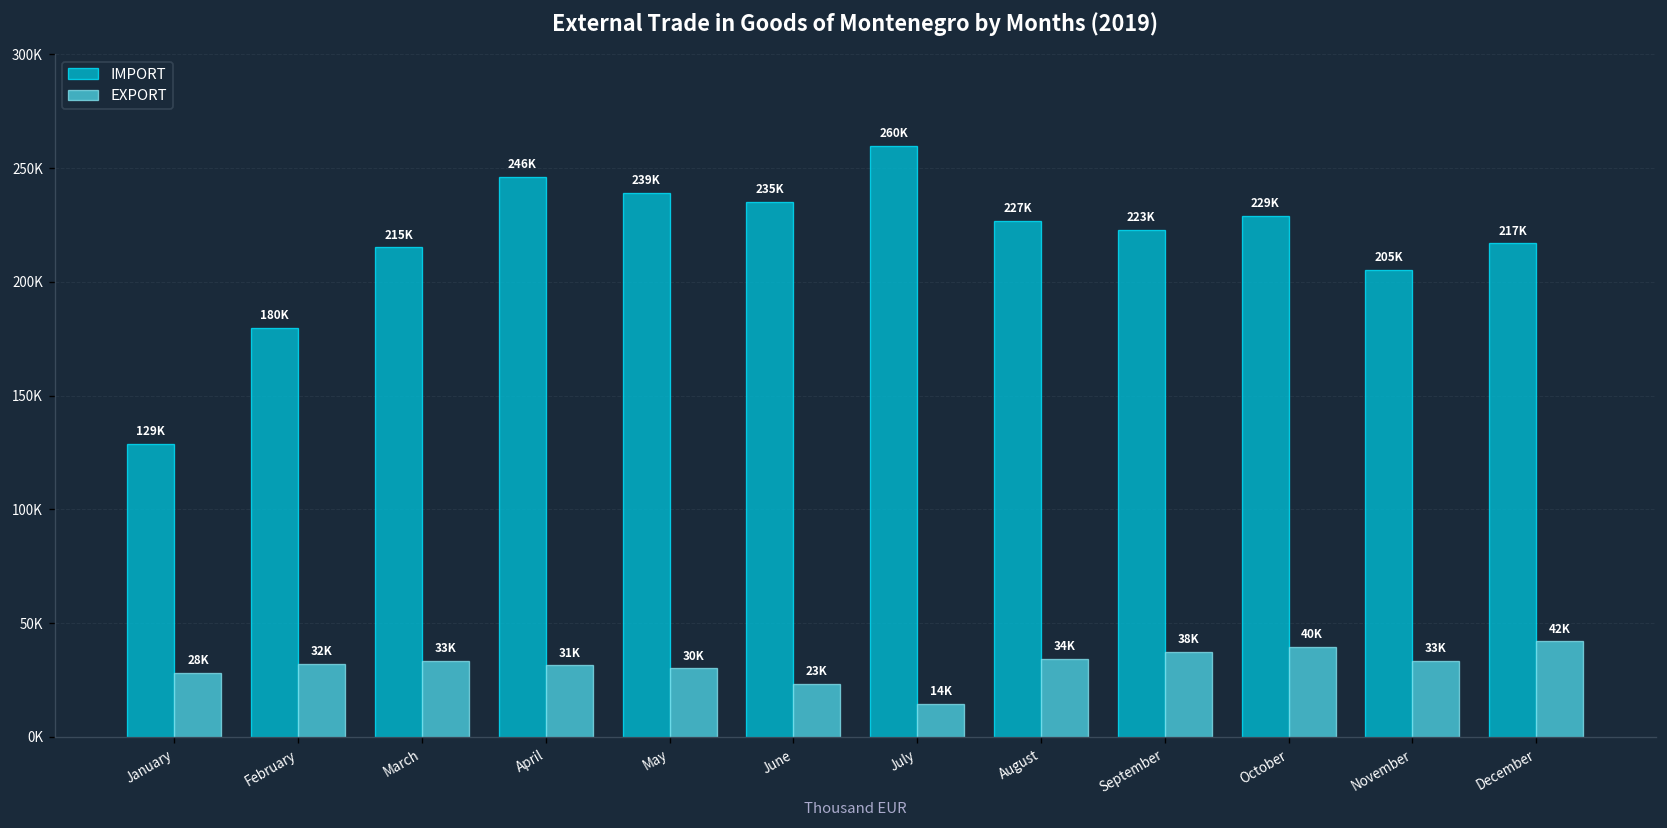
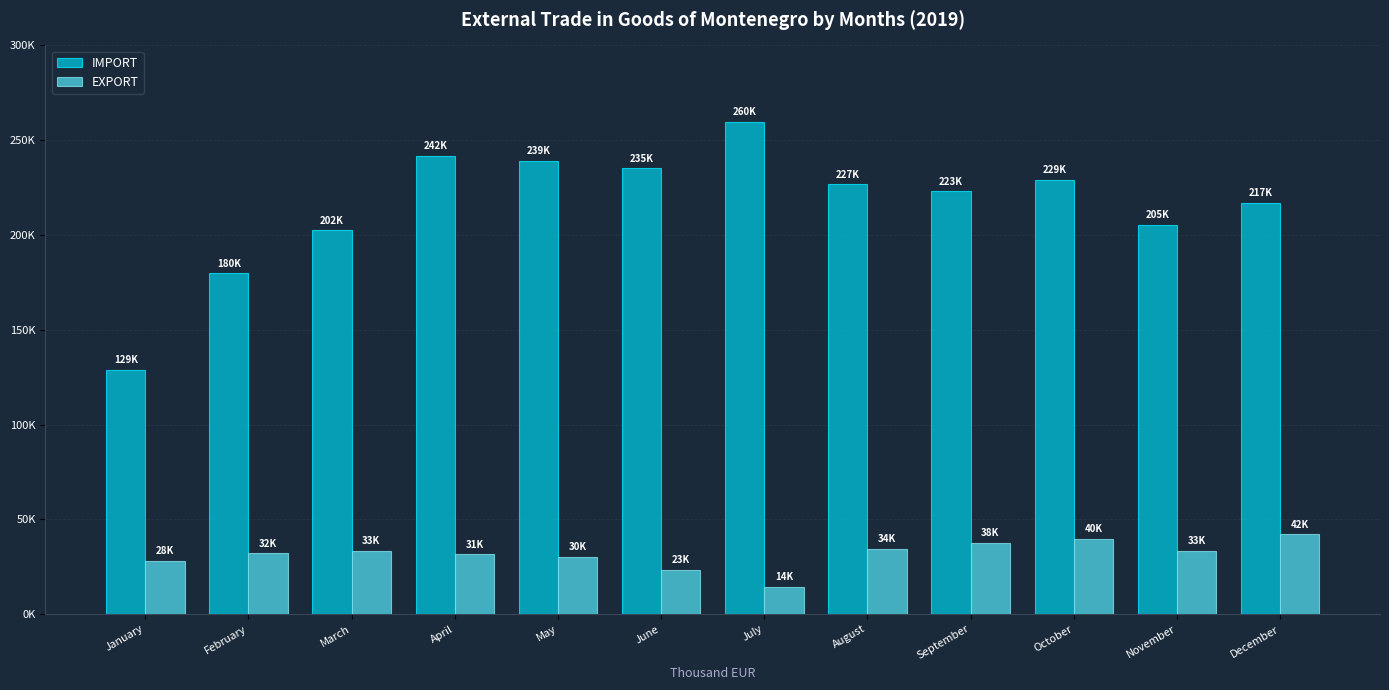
  {
    "IMPORT": {
      "January": "129K",
      "February": "180K",
-     "March": "215K",
-     "April": "246K",
+     "March": "202K",
+     "April": "242K",
      "May": "239K",
      "June": "235K",
      "July": "260K",
      "August": "227K",
      "September": "223K",
      "October": "229K",
      "November": "205K",
      "December": "217K"
    },
    "EXPORT": {
      "January": "28K",
      "February": "32K",
      "March": "33K",
      "April": "31K",
      "May": "30K",
      "June": "23K",
      "July": "14K",
      "August": "34K",
      "September": "38K",
      "October": "40K",
      "November": "33K",
      "December": "42K"
    }
  }
